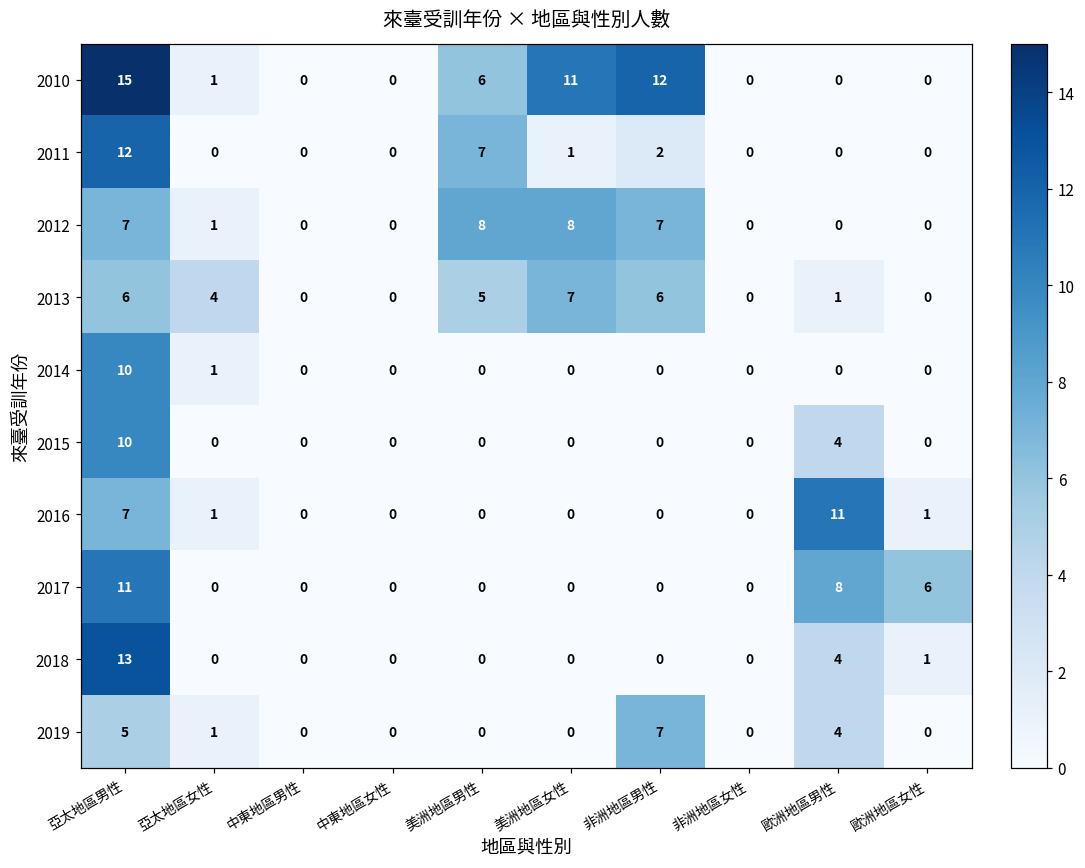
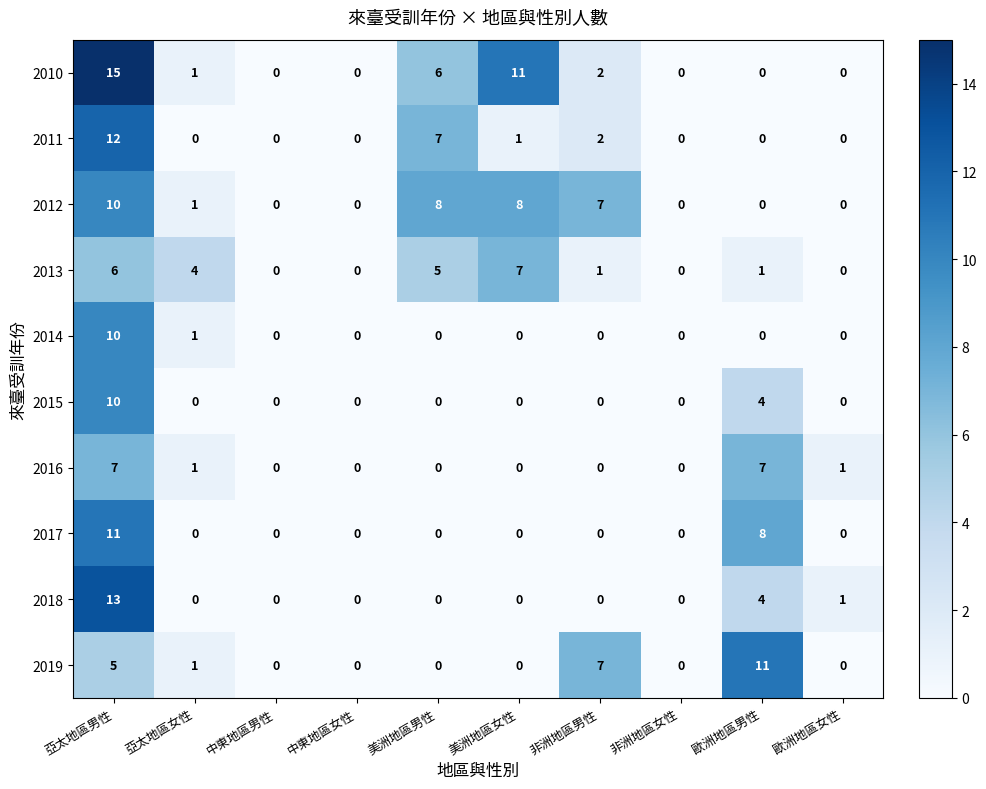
  {
    "2010": {
      "亞太地區男性": 15,
      "亞太地區女性": 1,
      "中東地區男性": 0,
      "中東地區女性": 0,
      "美洲地區男性": 6,
      "美洲地區女性": 11,
-     "非洲地區男性": 12,
+     "非洲地區男性": 2,
      "非洲地區女性": 0,
      "歐洲地區男性": 0,
      "歐洲地區女性": 0
    },
    "2011": {
      "亞太地區男性": 12,
      "亞太地區女性": 0,
      "中東地區男性": 0,
      "中東地區女性": 0,
      "美洲地區男性": 7,
      "美洲地區女性": 1,
      "非洲地區男性": 2,
      "非洲地區女性": 0,
      "歐洲地區男性": 0,
      "歐洲地區女性": 0
    },
    "2012": {
-     "亞太地區男性": 7,
+     "亞太地區男性": 10,
      "亞太地區女性": 1,
      "中東地區男性": 0,
      "中東地區女性": 0,
      "美洲地區男性": 8,
      "美洲地區女性": 8,
      "非洲地區男性": 7,
      "非洲地區女性": 0,
      "歐洲地區男性": 0,
      "歐洲地區女性": 0
    },
    "2013": {
      "亞太地區男性": 6,
      "亞太地區女性": 4,
      "中東地區男性": 0,
      "中東地區女性": 0,
      "美洲地區男性": 5,
      "美洲地區女性": 7,
-     "非洲地區男性": 6,
+     "非洲地區男性": 1,
      "非洲地區女性": 0,
      "歐洲地區男性": 1,
      "歐洲地區女性": 0
    },
    "2014": {
      "亞太地區男性": 10,
      "亞太地區女性": 1,
      "中東地區男性": 0,
      "中東地區女性": 0,
      "美洲地區男性": 0,
      "美洲地區女性": 0,
      "非洲地區男性": 0,
      "非洲地區女性": 0,
      "歐洲地區男性": 0,
      "歐洲地區女性": 0
    },
    "2015": {
      "亞太地區男性": 10,
      "亞太地區女性": 0,
      "中東地區男性": 0,
      "中東地區女性": 0,
      "美洲地區男性": 0,
      "美洲地區女性": 0,
      "非洲地區男性": 0,
      "非洲地區女性": 0,
      "歐洲地區男性": 4,
      "歐洲地區女性": 0
    },
    "2016": {
      "亞太地區男性": 7,
      "亞太地區女性": 1,
      "中東地區男性": 0,
      "中東地區女性": 0,
      "美洲地區男性": 0,
      "美洲地區女性": 0,
      "非洲地區男性": 0,
      "非洲地區女性": 0,
-     "歐洲地區男性": 11,
+     "歐洲地區男性": 7,
      "歐洲地區女性": 1
    },
    "2017": {
      "亞太地區男性": 11,
      "亞太地區女性": 0,
      "中東地區男性": 0,
      "中東地區女性": 0,
      "美洲地區男性": 0,
      "美洲地區女性": 0,
      "非洲地區男性": 0,
      "非洲地區女性": 0,
      "歐洲地區男性": 8,
-     "歐洲地區女性": 6
+     "歐洲地區女性": 0
    },
    "2018": {
      "亞太地區男性": 13,
      "亞太地區女性": 0,
      "中東地區男性": 0,
      "中東地區女性": 0,
      "美洲地區男性": 0,
      "美洲地區女性": 0,
      "非洲地區男性": 0,
      "非洲地區女性": 0,
      "歐洲地區男性": 4,
      "歐洲地區女性": 1
    },
    "2019": {
      "亞太地區男性": 5,
      "亞太地區女性": 1,
      "中東地區男性": 0,
      "中東地區女性": 0,
      "美洲地區男性": 0,
      "美洲地區女性": 0,
      "非洲地區男性": 7,
      "非洲地區女性": 0,
-     "歐洲地區男性": 4,
+     "歐洲地區男性": 11,
      "歐洲地區女性": 0
    }
  }
